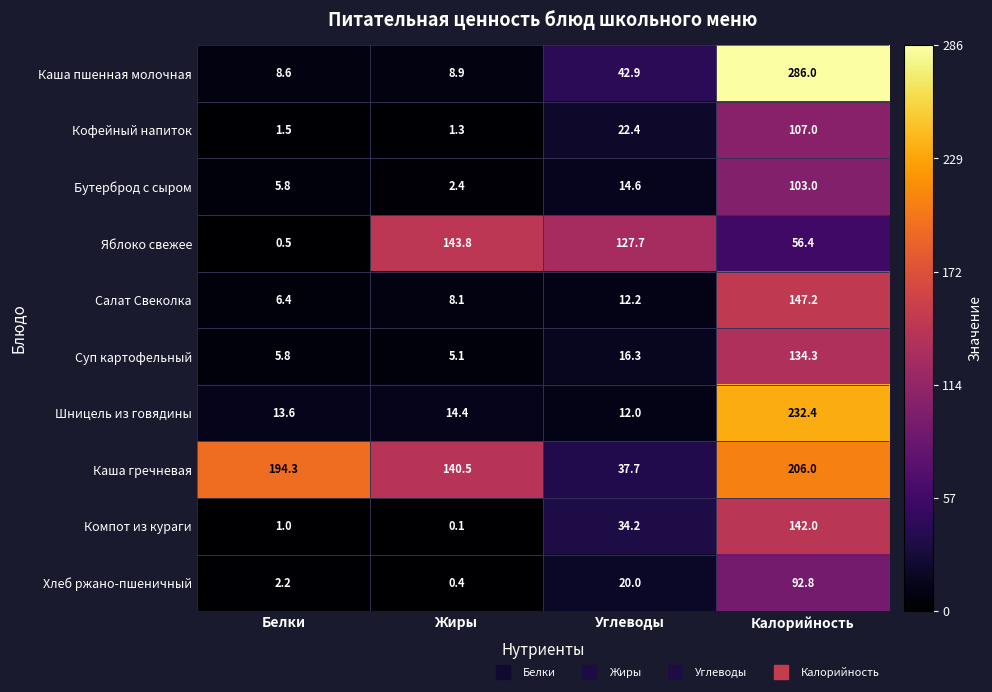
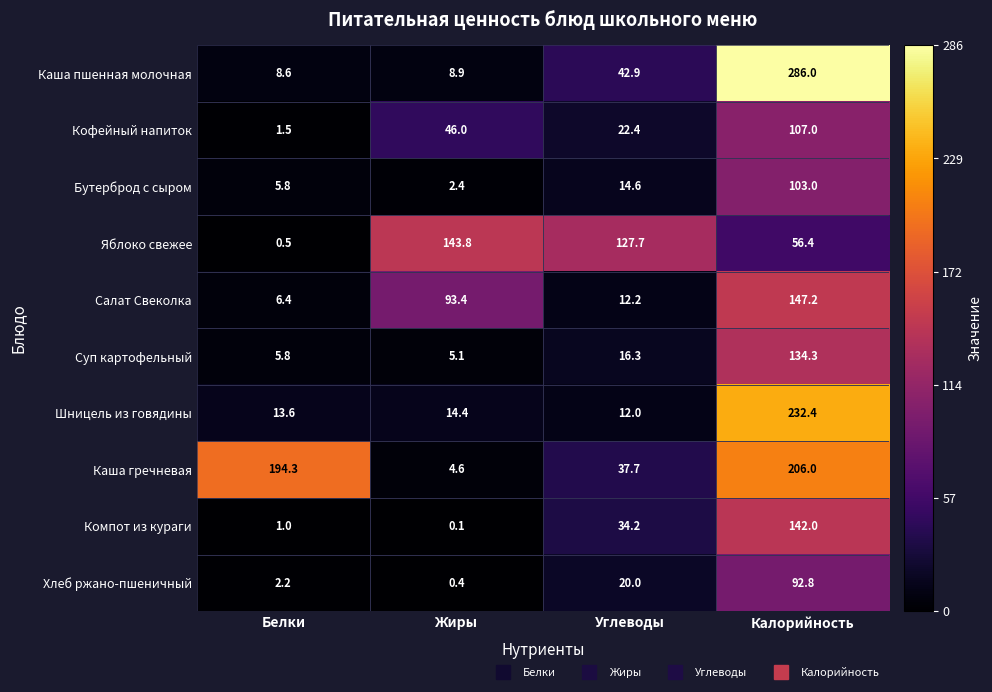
  {
    "Каша пшенная молочная": {
      "Белки": 8.6,
      "Жиры": 8.9,
      "Углеводы": 42.9,
      "Калорийность": 286.0
    },
    "Кофейный напиток": {
      "Белки": 1.5,
-     "Жиры": 1.3,
+     "Жиры": 46.0,
      "Углеводы": 22.4,
      "Калорийность": 107.0
    },
    "Бутерброд с сыром": {
      "Белки": 5.8,
      "Жиры": 2.4,
      "Углеводы": 14.6,
      "Калорийность": 103.0
    },
    "Яблоко свежее": {
      "Белки": 0.5,
      "Жиры": 143.8,
      "Углеводы": 127.7,
      "Калорийность": 56.4
    },
    "Салат Свеколка": {
      "Белки": 6.4,
-     "Жиры": 8.1,
+     "Жиры": 93.4,
      "Углеводы": 12.2,
      "Калорийность": 147.2
    },
    "Суп картофельный": {
      "Белки": 5.8,
      "Жиры": 5.1,
      "Углеводы": 16.3,
      "Калорийность": 134.3
    },
    "Шницель из говядины": {
      "Белки": 13.6,
      "Жиры": 14.4,
      "Углеводы": 12.0,
      "Калорийность": 232.4
    },
    "Каша гречневая": {
      "Белки": 194.3,
-     "Жиры": 140.5,
+     "Жиры": 4.6,
      "Углеводы": 37.7,
      "Калорийность": 206.0
    },
    "Компот из кураги": {
      "Белки": 1.0,
      "Жиры": 0.1,
      "Углеводы": 34.2,
      "Калорийность": 142.0
    },
    "Хлеб ржано-пшеничный": {
      "Белки": 2.2,
      "Жиры": 0.4,
      "Углеводы": 20.0,
      "Калорийность": 92.8
    }
  }
